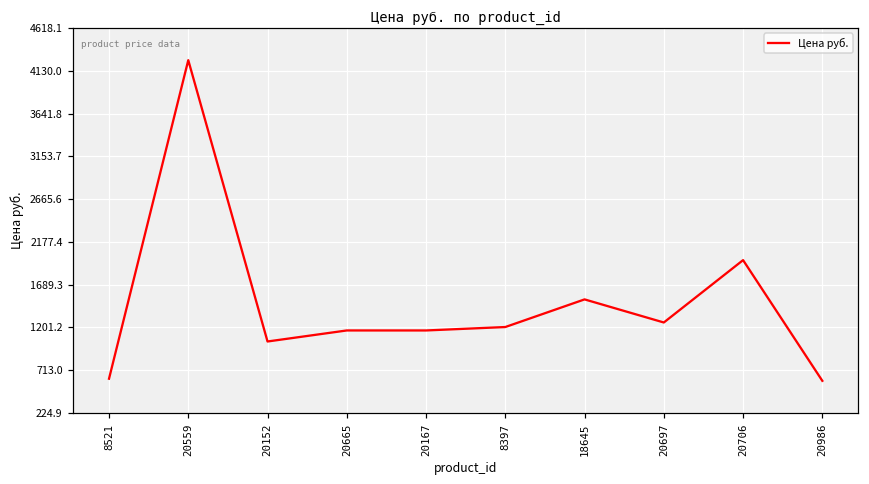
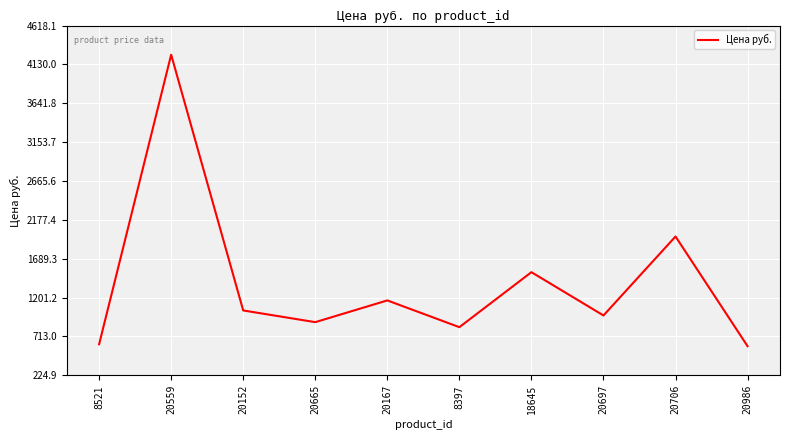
  {
    "8521": 600,
    "20559": 4300,
    "20152": 1000,
-   "20665": 1200,
+   "20665": 900,
    "20167": 1200,
-   "8397": 1200,
+   "8397": 800,
    "18645": 1500,
-   "20697": 1300,
+   "20697": 1000,
    "20706": 2000,
    "20986": 600
  }
